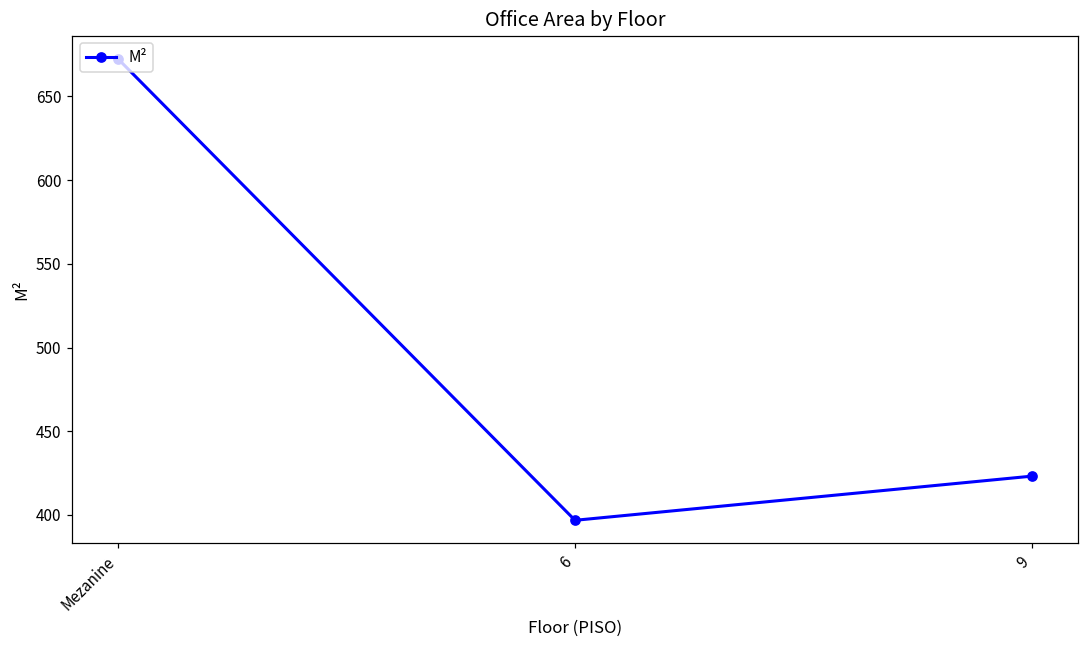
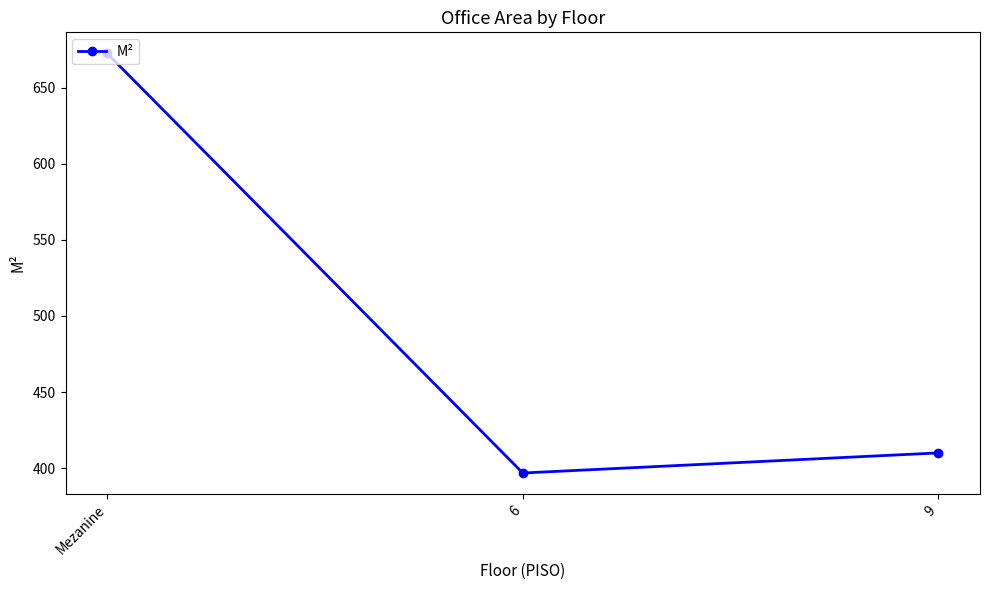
  {
    "6": 397,
-   "9": 423
+   "9": 410
  }
